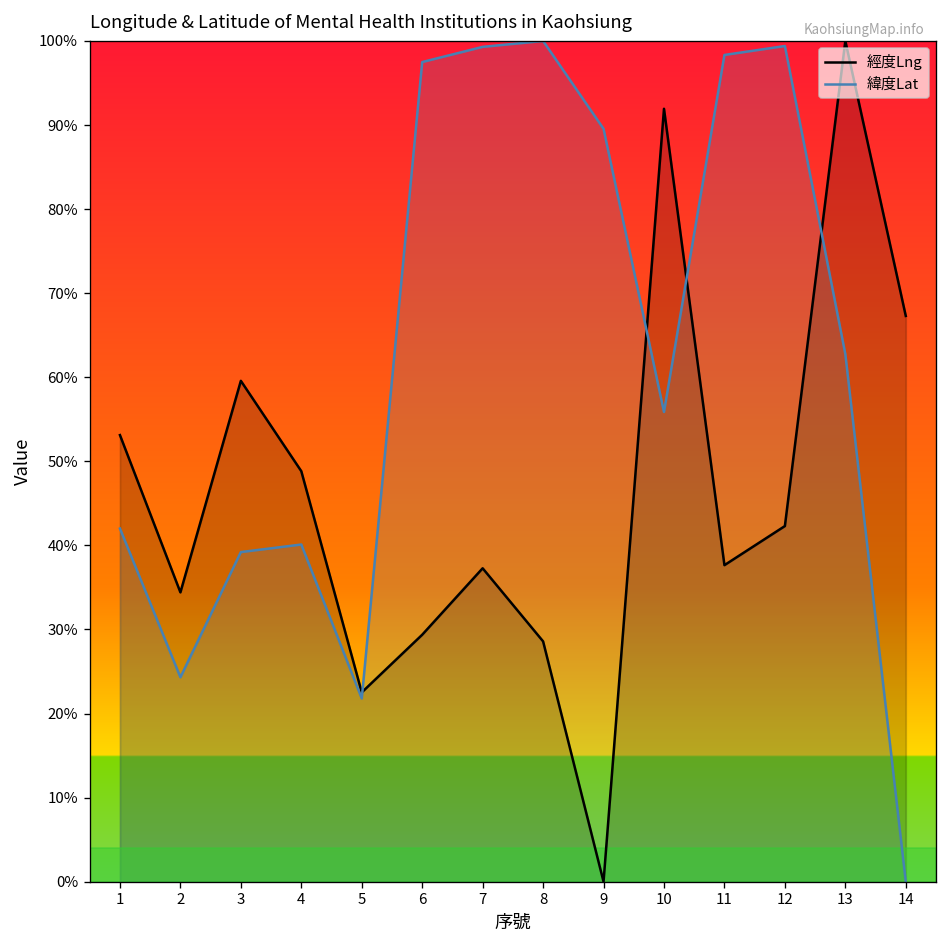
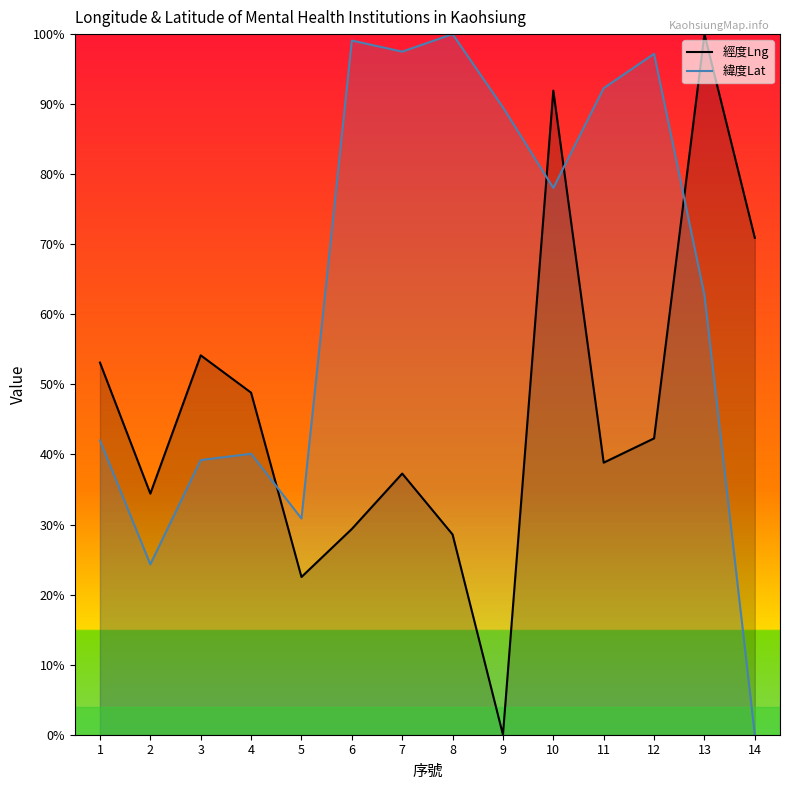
  {
    "經度Lng": {
      "1": "53%",
      "2": "34%",
-     "3": "60%",
+     "3": "54%",
      "4": "49%",
      "5": "23%",
      "6": "29%",
      "7": "37%",
      "8": "29%",
      "10": "92%",
-     "11": "38%",
+     "11": "39%",
      "12": "42%",
      "13": "100%",
-     "14": "67%"
+     "14": "71%"
    },
    "緯度Lat": {
      "1": "42%",
      "2": "24%",
      "3": "39%",
      "4": "40%",
-     "5": "22%",
-     "6": "97%",
-     "7": "99%",
+     "5": "31%",
+     "6": "99%",
+     "7": "97%",
      "8": "100%",
      "9": "90%",
-     "10": "56%",
-     "11": "98%",
-     "12": "99%",
+     "10": "78%",
+     "11": "92%",
+     "12": "97%",
      "13": "63%"
    }
  }
